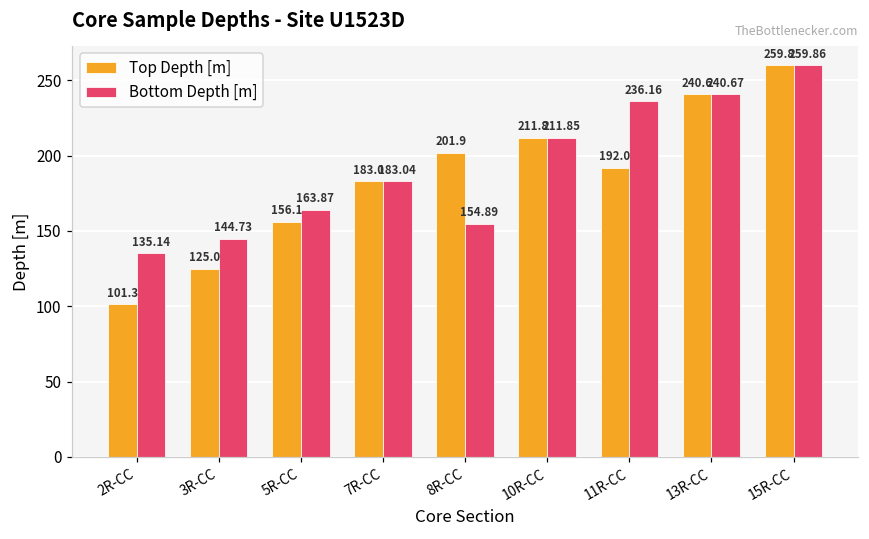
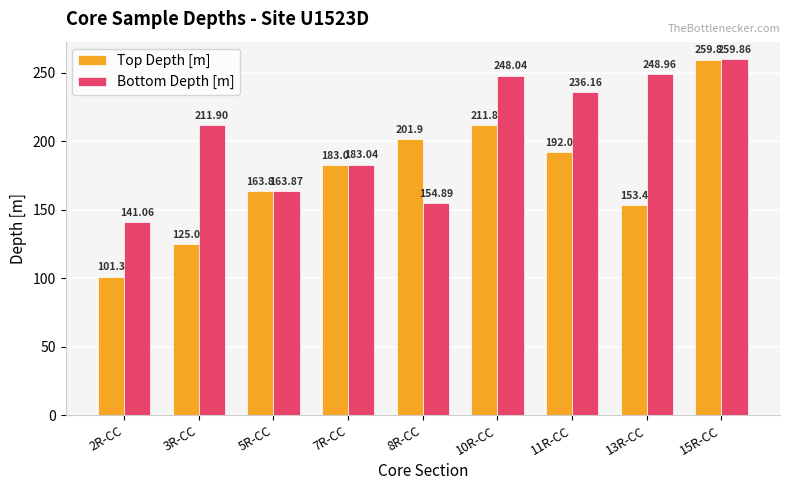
  {
    "Top Depth [m]": {
      "2R-CC": 101.3,
      "3R-CC": 125.0,
-     "5R-CC": 156.1,
+     "5R-CC": 163.8,
      "8R-CC": 201.9,
      "10R-CC": 211.8,
      "11R-CC": 192.0,
-     "13R-CC": 240.6
+     "13R-CC": 153.4
    },
    "Bottom Depth [m]": {
-     "2R-CC": 135.14,
-     "3R-CC": 144.73,
+     "2R-CC": 141.06,
+     "3R-CC": 211.90,
      "5R-CC": 163.87,
      "7R-CC": 183.04,
      "8R-CC": 154.89,
-     "10R-CC": 211.85,
+     "10R-CC": 248.04,
      "11R-CC": 236.16,
-     "13R-CC": 240.67,
+     "13R-CC": 248.96,
      "15R-CC": 259.86
    }
  }
